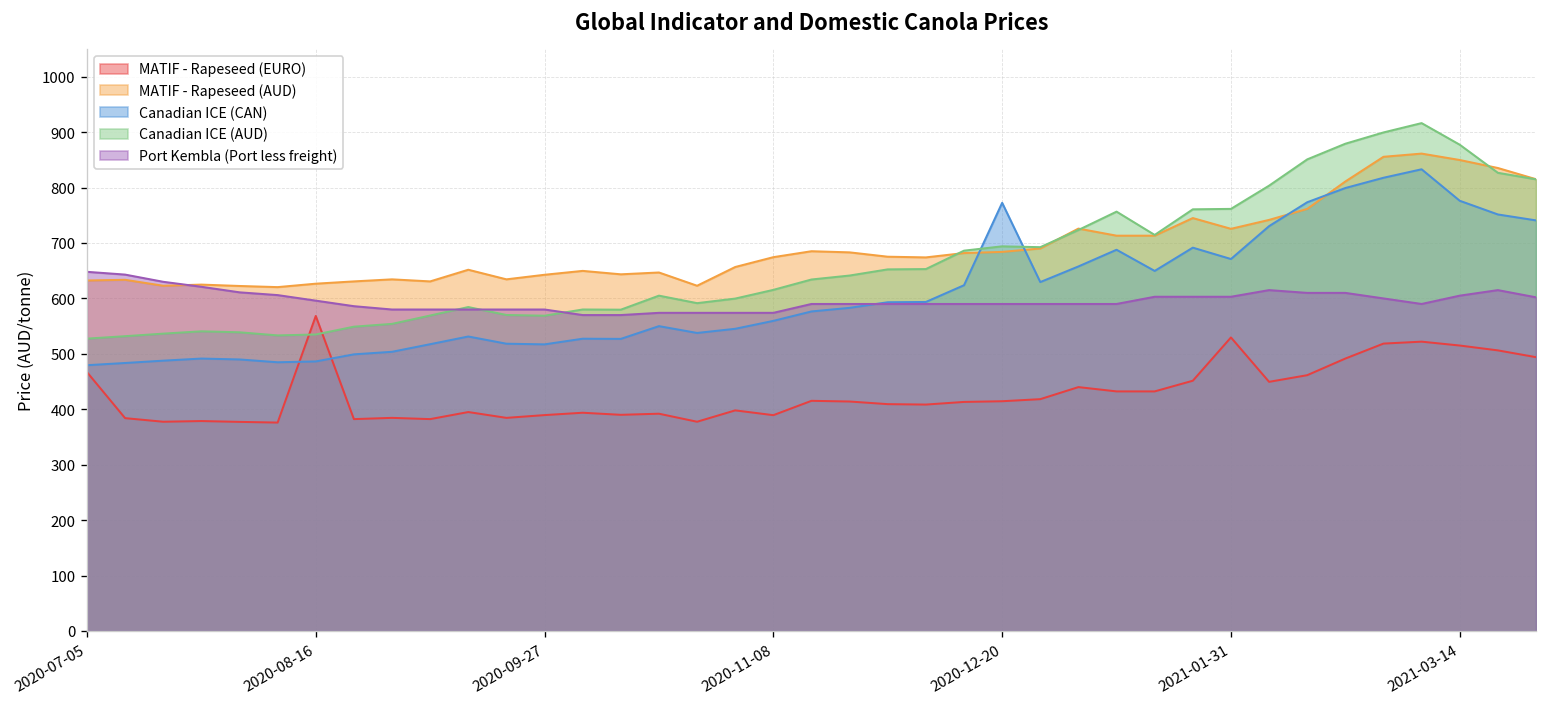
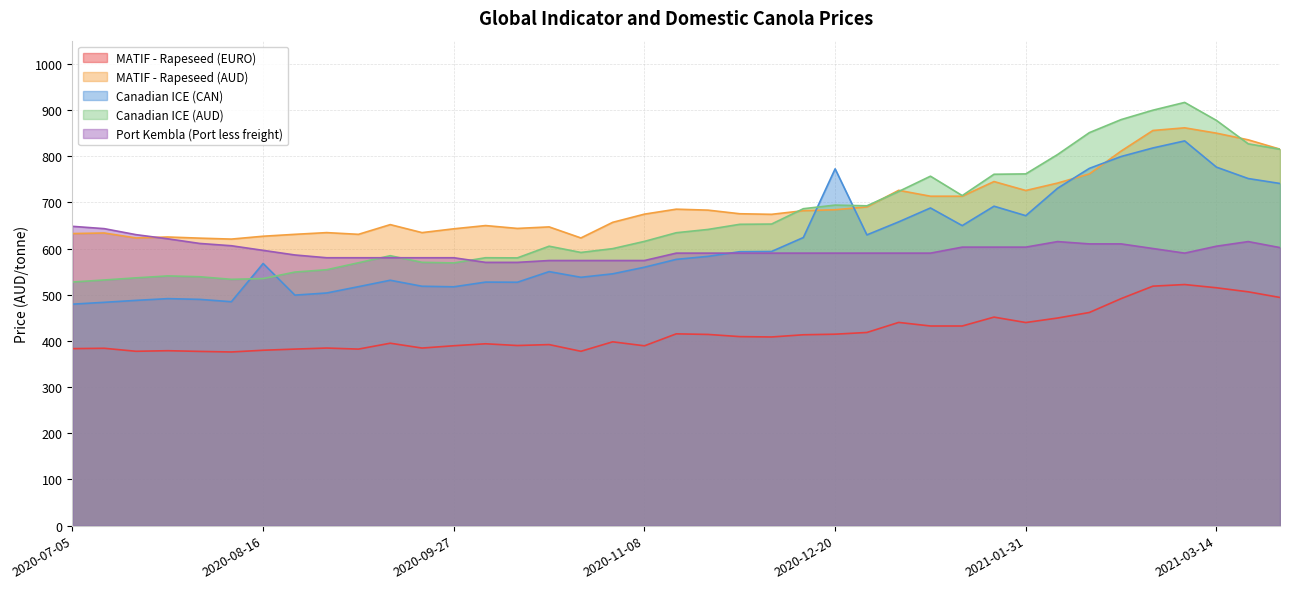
  {
    "MATIF - Rapeseed (EURO)": {
-     "2020-07-05": 470,
-     "2020-08-16": 570,
+     "2020-07-05": 380,
+     "2020-08-16": 380,
      "2020-09-27": 390,
      "2020-11-08": 390,
      "2020-12-20": 410,
-     "2021-01-31": 530,
+     "2021-01-31": 440,
      "2021-03-14": 520
    },
    "MATIF - Rapeseed (AUD)": {
      "2020-07-05": 630,
      "2020-08-16": 630,
      "2020-09-27": 640,
      "2020-11-08": 670,
      "2020-12-20": 680,
      "2021-01-31": 730,
      "2021-03-14": 850
    },
    "Canadian ICE (CAN)": {
      "2020-07-05": 480,
-     "2020-08-16": 490,
+     "2020-08-16": 570,
      "2020-09-27": 520,
      "2020-11-08": 560,
      "2020-12-20": 770,
      "2021-01-31": 670,
      "2021-03-14": 780
    },
    "Canadian ICE (AUD)": {
      "2020-07-05": 530,
      "2020-08-16": 530,
      "2020-09-27": 570,
      "2020-11-08": 620,
      "2020-12-20": 690,
      "2021-01-31": 760,
      "2021-03-14": 880
    },
    "Port Kembla (Port less freight)": {
      "2020-07-05": 650,
      "2020-08-16": 600,
      "2020-09-27": 580,
      "2020-11-08": 570,
      "2020-12-20": 590,
      "2021-01-31": 600,
      "2021-03-14": 610
    }
  }
